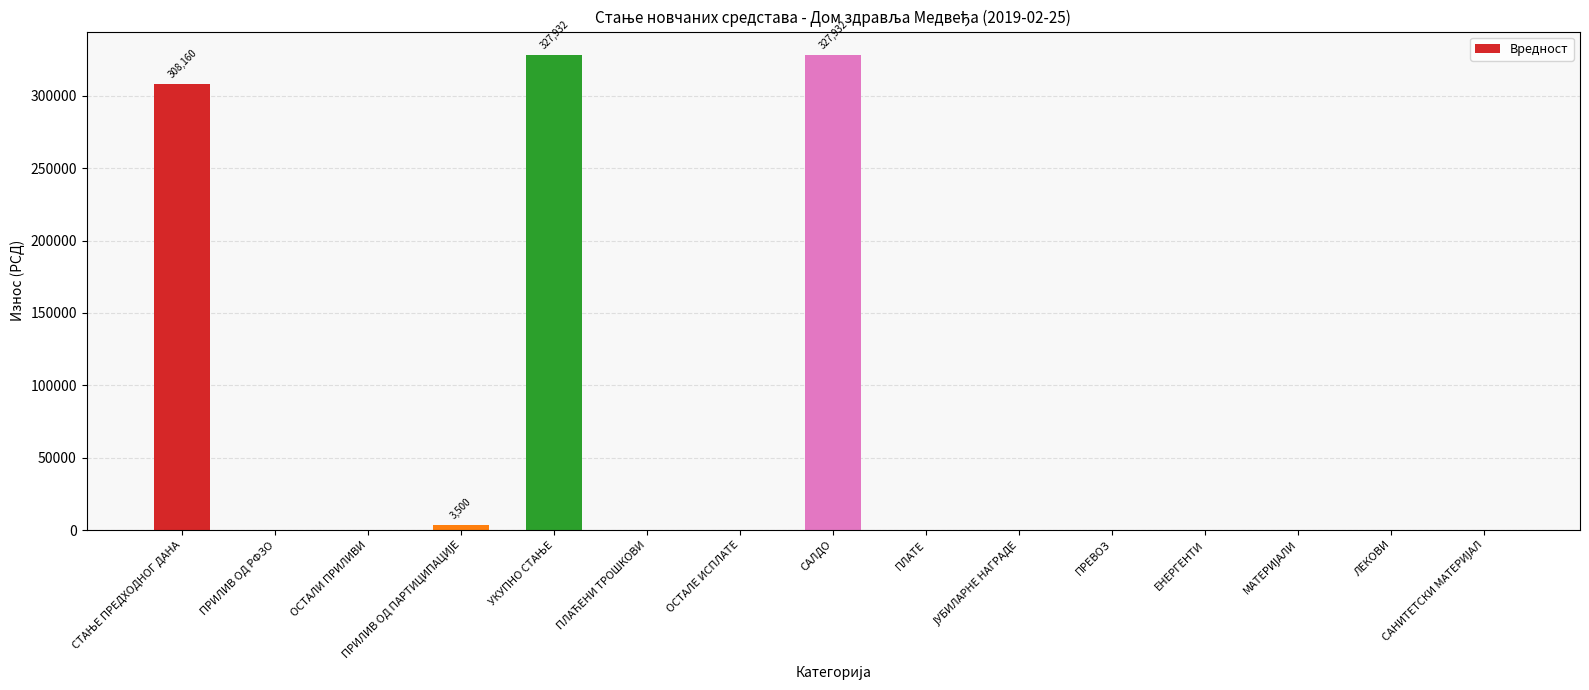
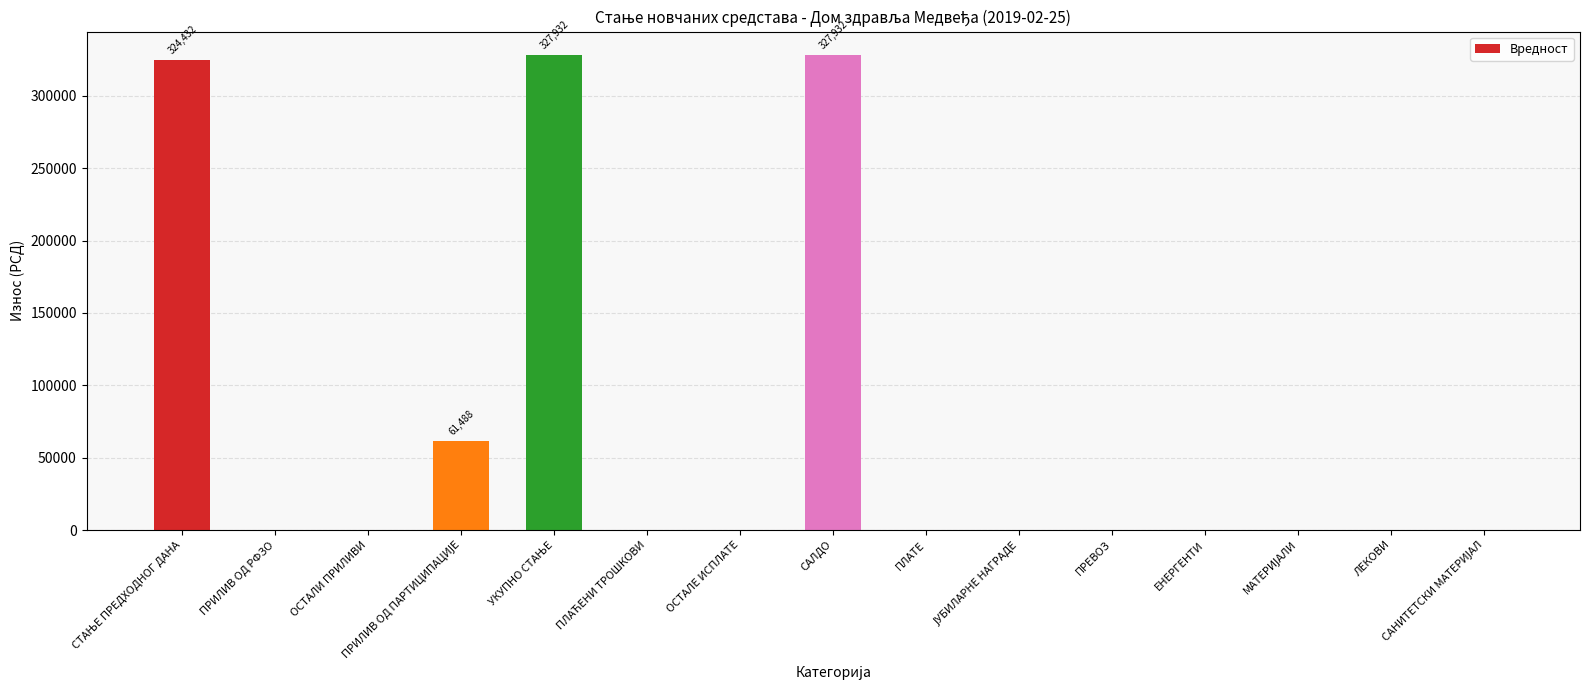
  {
-   "СТАЊЕ ПРЕДХОДНОГ ДАНА": "308,160",
-   "ПРИЛИВ ОД ПАРТИЦИПАЦИЈЕ": "3,500",
+   "СТАЊЕ ПРЕДХОДНОГ ДАНА": "324,432",
+   "ПРИЛИВ ОД ПАРТИЦИПАЦИЈЕ": "61,488",
    "УКУПНО СТАЊЕ": "327,932",
    "САЛДО": "327,932"
  }
